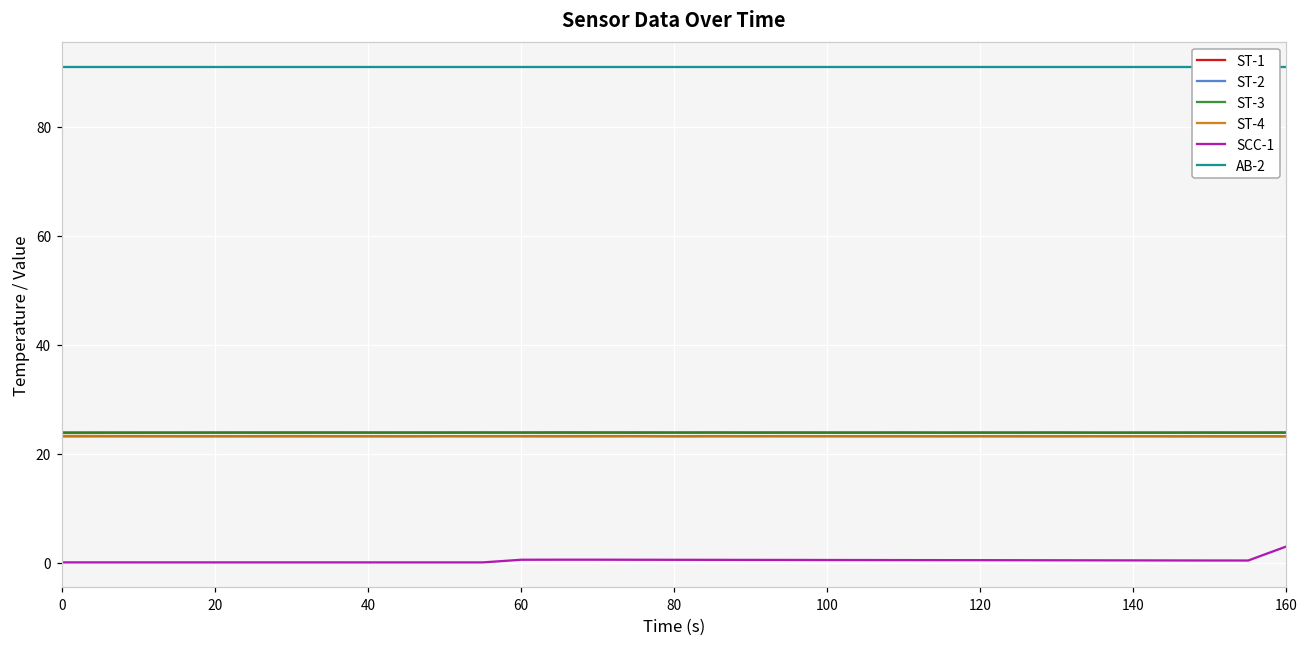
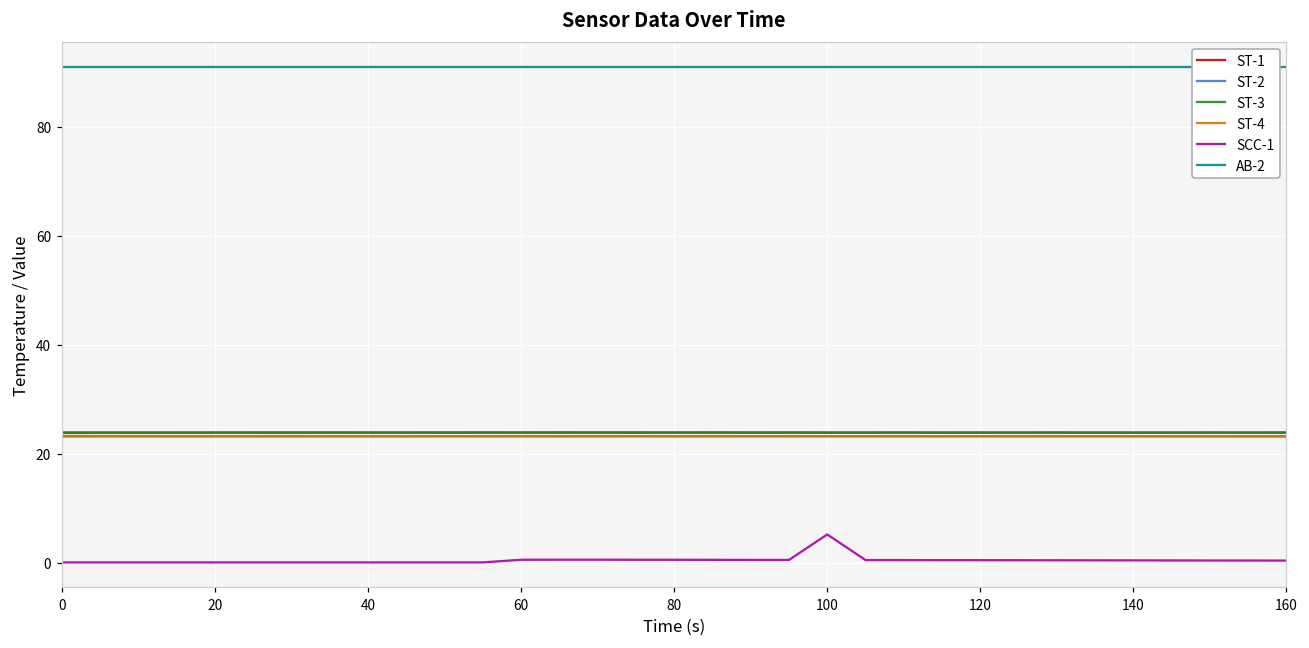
  {
    "ST-3": {
      "0": 24,
      "20": 24,
      "40": 24,
      "60": 24,
      "80": 24,
      "100": 24,
      "120": 24,
      "140": 24,
      "160": 24
    },
    "SCC-1": {
      "0": 0,
      "20": 0,
      "40": 0,
      "60": 1,
      "80": 1,
-     "100": 0,
+     "100": 5,
      "120": 0,
      "140": 0,
-     "160": 3
+     "160": 0
    },
    "AB-2": {
      "0": 91,
      "20": 91,
      "40": 91,
      "60": 91,
      "80": 91,
      "100": 91,
      "120": 91,
      "140": 91,
      "160": 91
    }
  }
